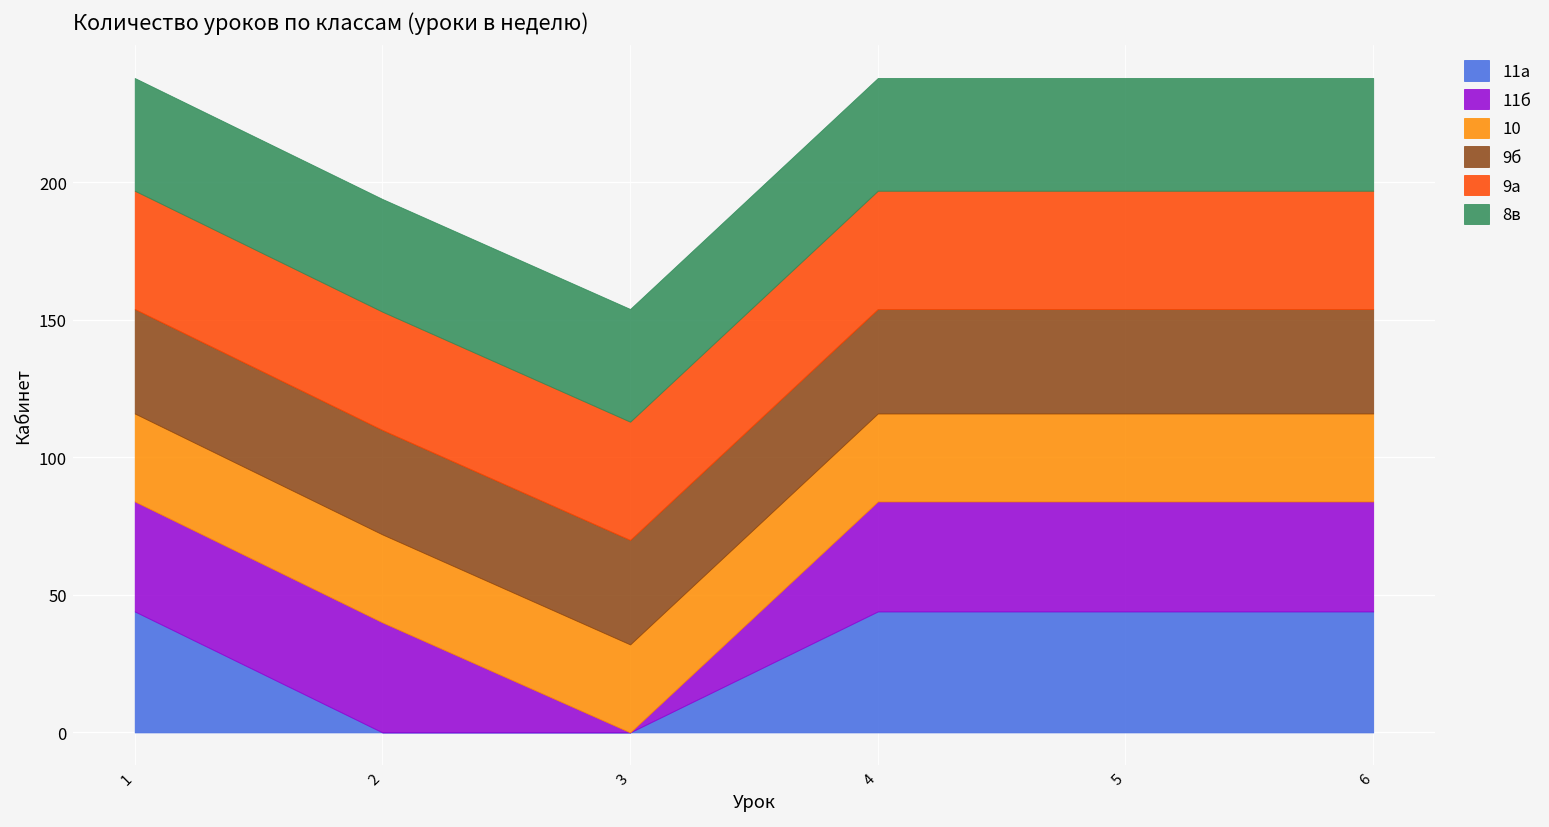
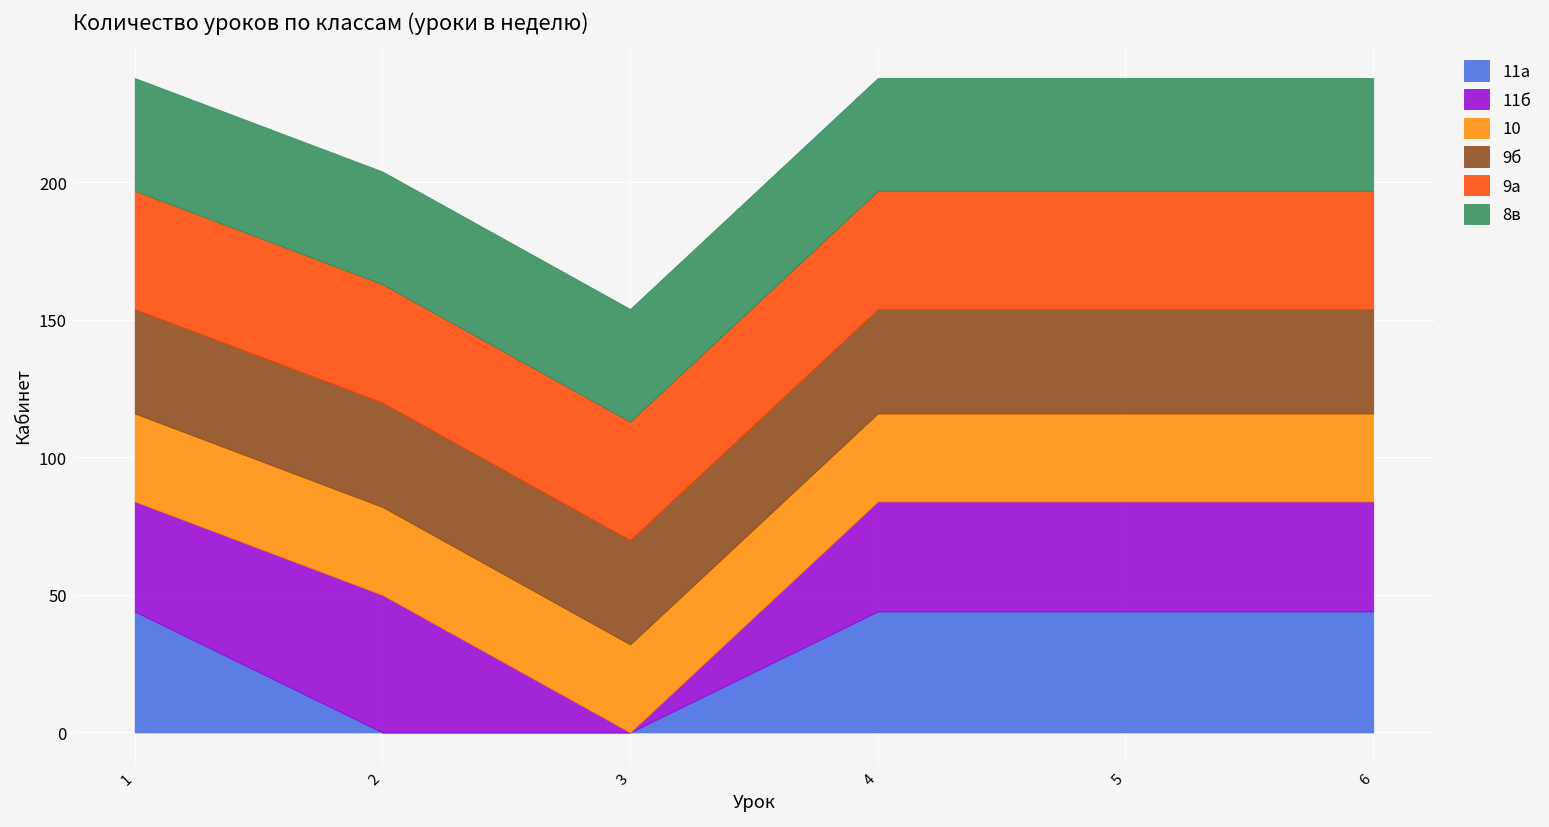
  {
    "11а": {
      "1": 44,
      "2": 0,
      "4": 44,
      "5": 44,
      "6": 44
    },
    "11б": {
      "1": 40,
-     "2": 40,
+     "2": 50,
      "4": 40,
      "5": 40,
      "6": 40
    },
    "10": {
      "1": 32,
      "2": 32,
      "3": 32,
      "4": 32,
      "5": 32,
      "6": 32
    },
    "9б": {
      "1": 38,
      "2": 38,
      "3": 38,
      "4": 38,
      "5": 38,
      "6": 38
    },
    "9а": {
      "1": 43,
      "2": 43,
      "3": 43,
      "4": 43,
      "5": 43,
      "6": 43
    },
    "8в": {
      "1": 41,
      "2": 41,
      "3": 41,
      "4": 41,
      "5": 41,
      "6": 41
    }
  }
